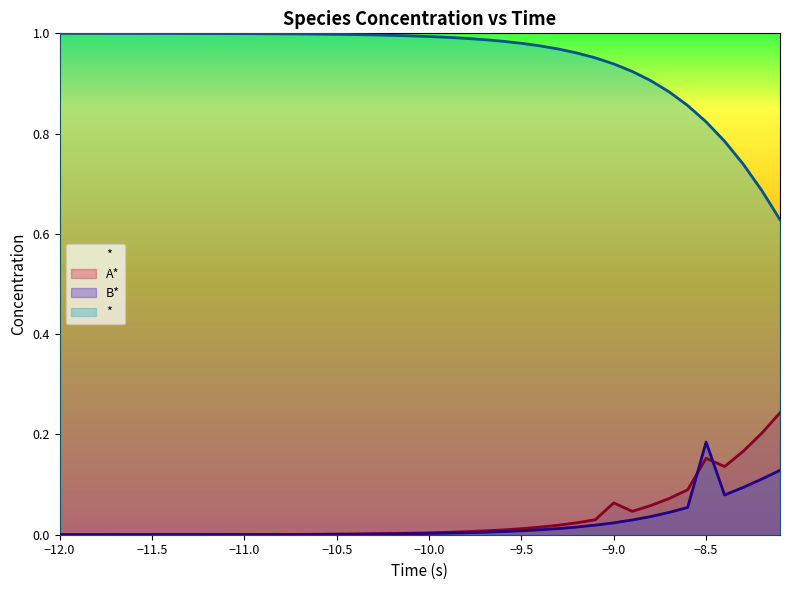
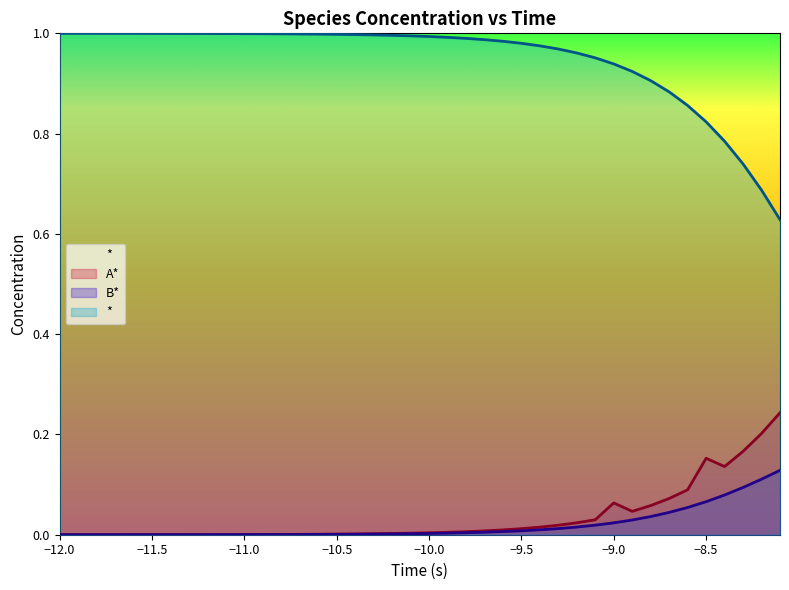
  {
    "A*": {
      "−9.0": 0.06,
      "−8.5": 0.15
    },
    "B*": {
      "−9.0": 0.02,
-     "−8.5": 0.18
+     "−8.5": 0.07
    }
  }
